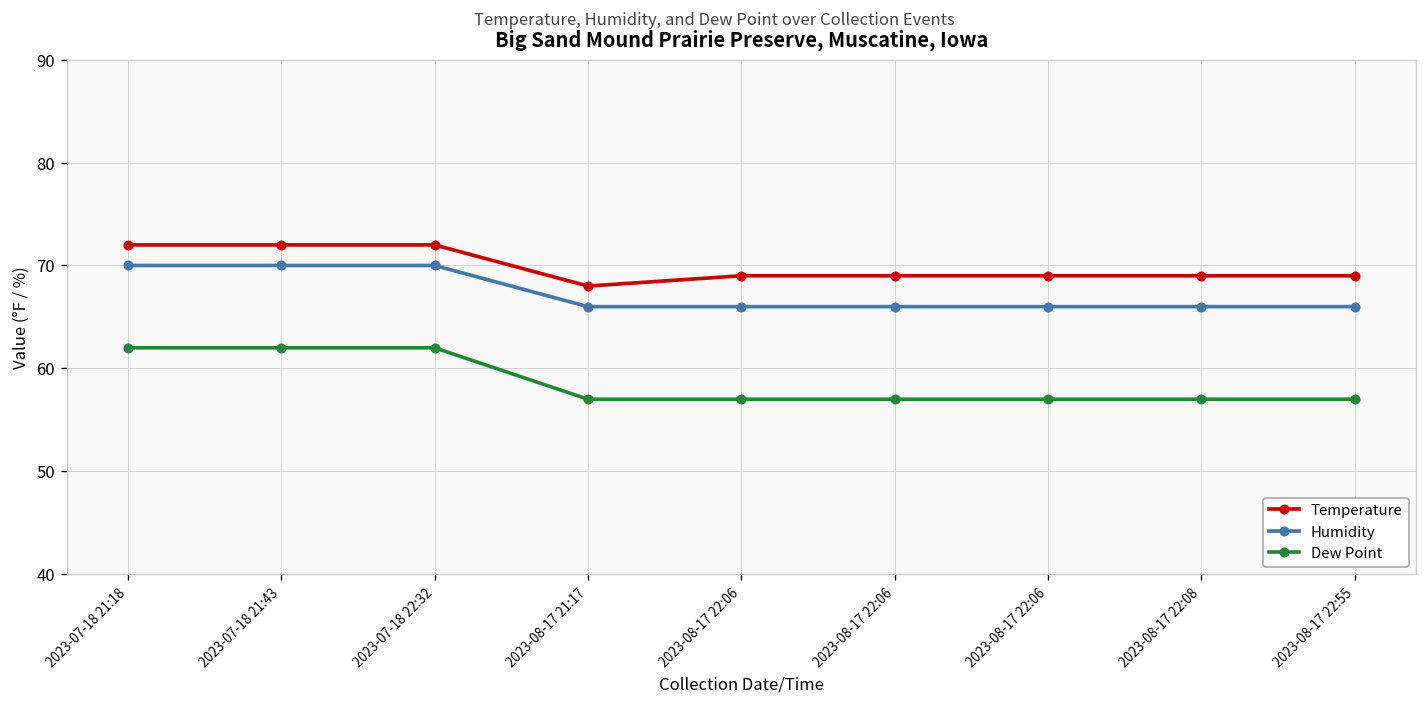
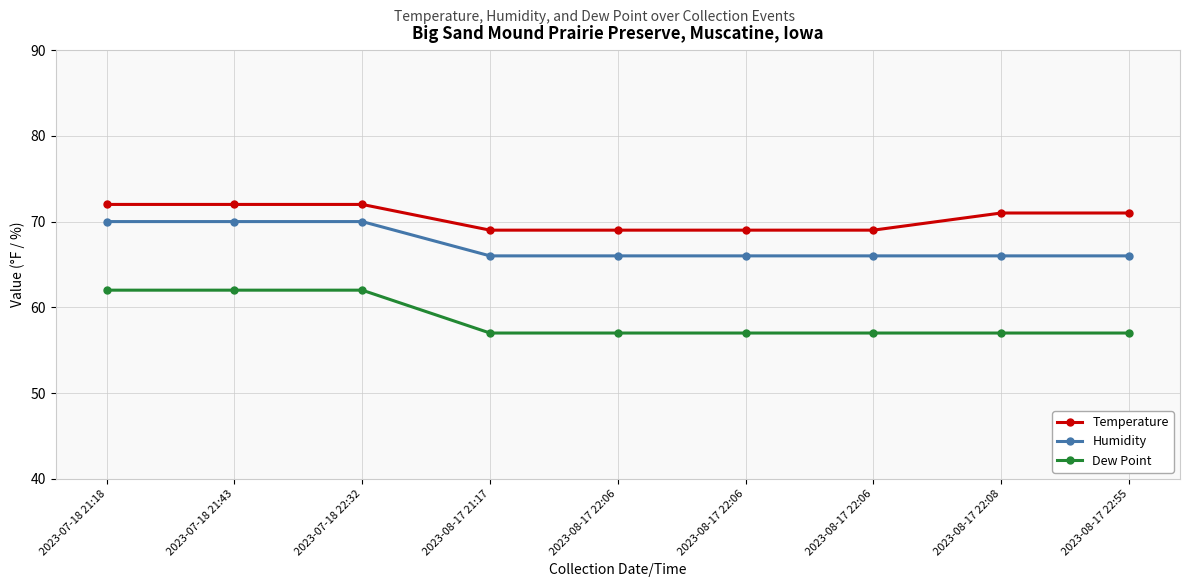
  {
    "Temperature": {
      "2023-07-18 21:18": 72,
      "2023-07-18 21:43": 72,
      "2023-07-18 22:32": 72,
-     "2023-08-17 21:17": 68,
-     "2023-08-17 22:08": 69,
-     "2023-08-17 22:55": 69
+     "2023-08-17 21:17": 69,
+     "2023-08-17 22:08": 71,
+     "2023-08-17 22:55": 71
    },
    "Humidity": {
      "2023-07-18 21:18": 70,
      "2023-07-18 21:43": 70,
      "2023-07-18 22:32": 70,
      "2023-08-17 21:17": 66,
      "2023-08-17 22:08": 66,
      "2023-08-17 22:55": 66
    },
    "Dew Point": {
      "2023-07-18 21:18": 62,
      "2023-07-18 21:43": 62,
      "2023-07-18 22:32": 62,
      "2023-08-17 21:17": 57,
      "2023-08-17 22:08": 57,
      "2023-08-17 22:55": 57
    }
  }
